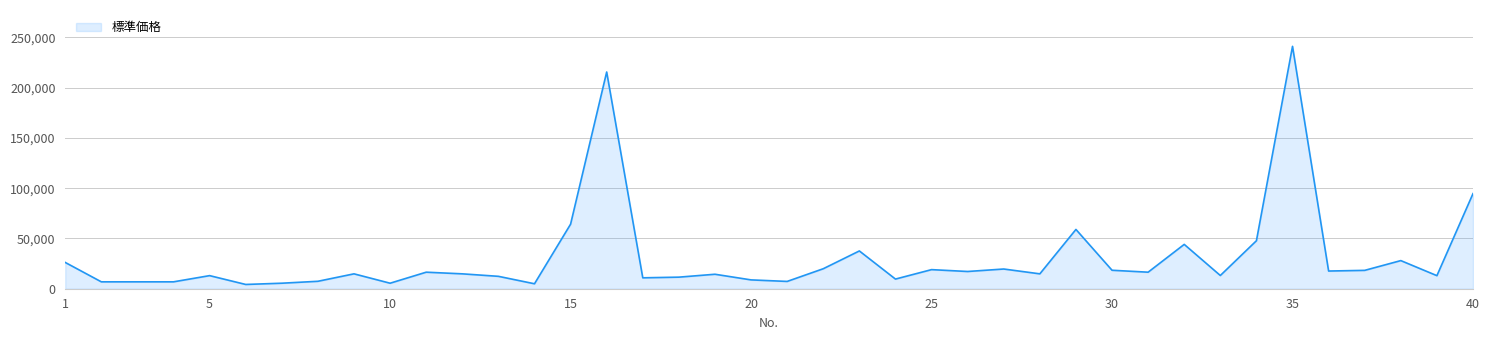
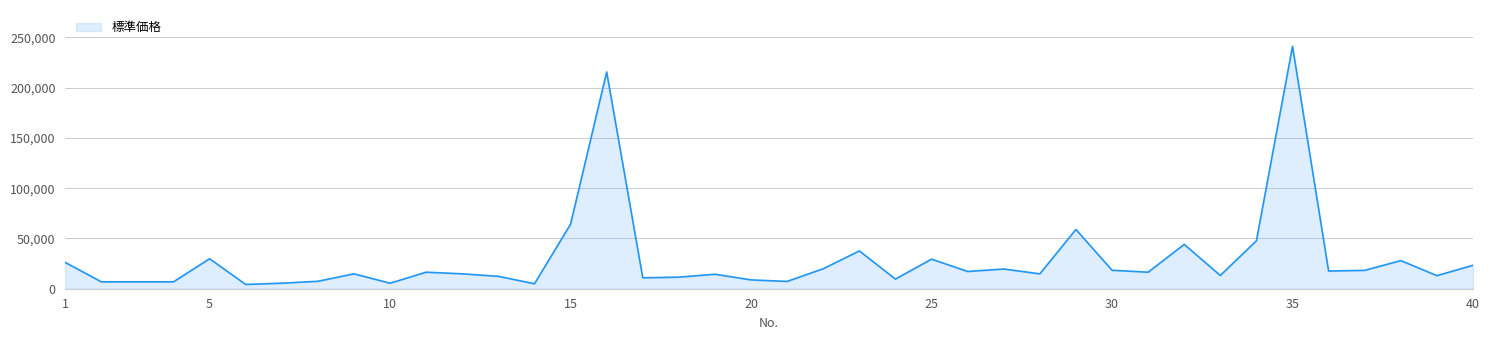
  {
    "1": "26,000",
-   "5": "13,000",
+   "5": "30,000",
    "10": "5,000",
    "15": "64,000",
    "20": "9,000",
-   "25": "19,000",
+   "25": "29,000",
    "30": "18,000",
    "35": "241,000",
-   "40": "95,000"
+   "40": "23,000"
  }
